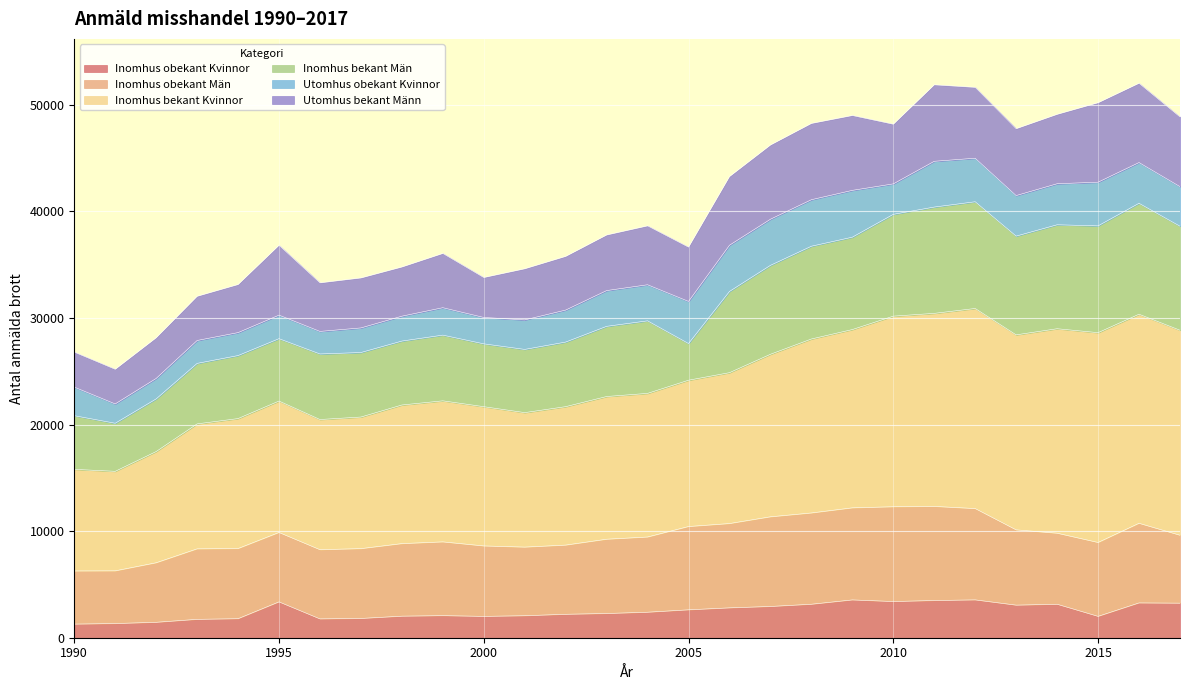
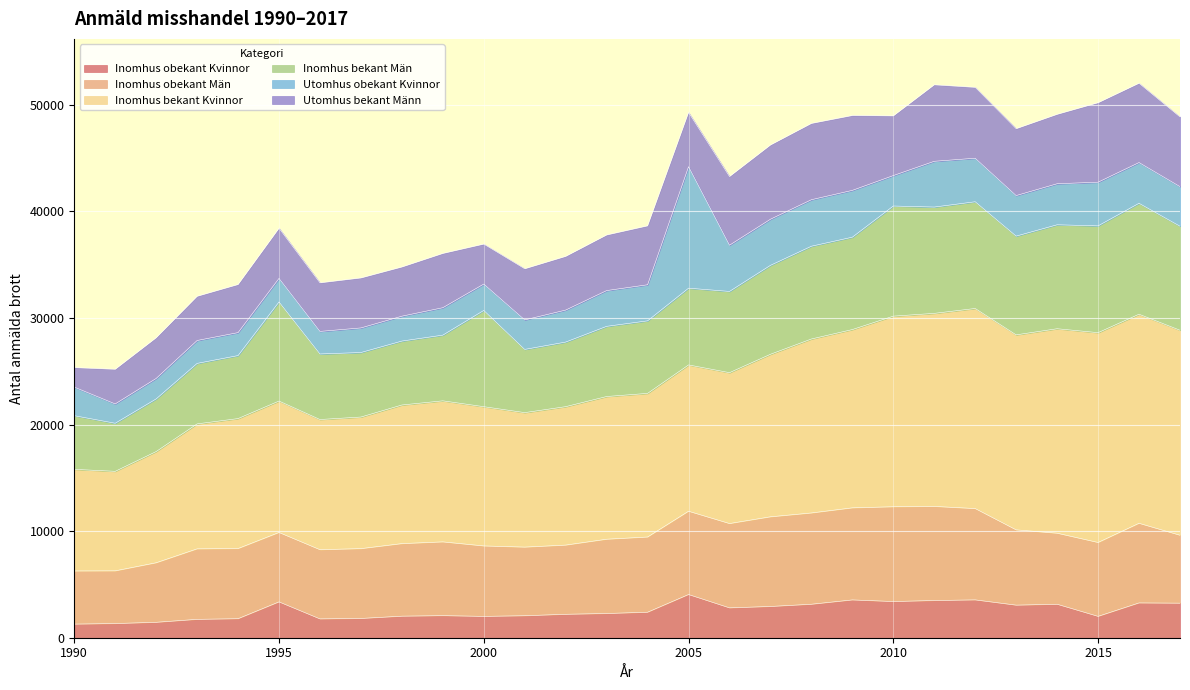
  {
    "Inomhus obekant Kvinnor": {
      "1990": 1300,
      "1995": 3400,
      "2000": 2000,
-     "2005": 2600,
+     "2005": 4100,
      "2010": 3400,
      "2015": 2000
    },
    "Inomhus bekant Män": {
      "1990": 5000,
-     "1995": 5900,
-     "2000": 5900,
-     "2005": 3400,
-     "2010": 9600,
+     "1995": 9300,
+     "2000": 9000,
+     "2005": 7200,
+     "2010": 10300,
      "2015": 10000
    },
    "Utomhus obekant Kvinnor": {
      "1990": 2700,
      "1995": 2200,
      "2000": 2500,
-     "2005": 4000,
+     "2005": 11400,
      "2010": 2900,
      "2015": 4100
    },
    "Utomhus bekant Männ": {
-     "1990": 3300,
-     "1995": 6600,
+     "1990": 1800,
+     "1995": 4700,
      "2000": 3800,
      "2005": 5100,
      "2010": 5600,
      "2015": 7500
    }
  }
